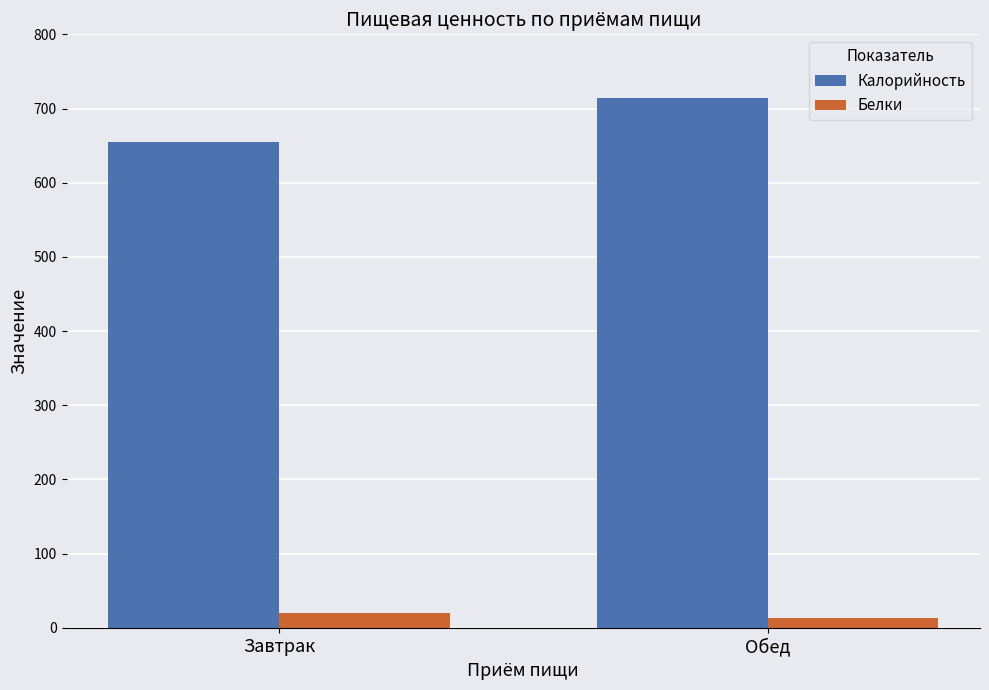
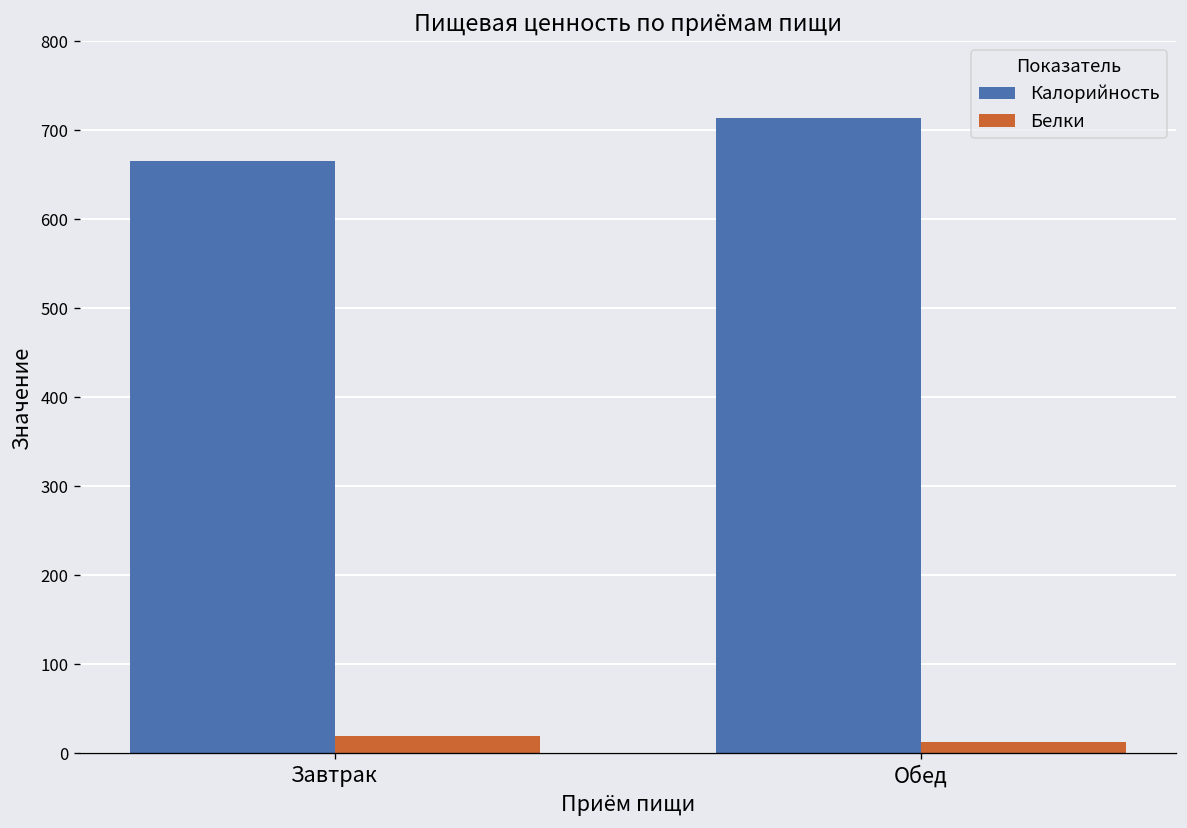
  {
    "Калорийность": {
-     "Завтрак": 660,
+     "Завтрак": 670,
      "Обед": 710
    },
    "Белки": {
      "Завтрак": 20,
      "Обед": 10
    }
  }
